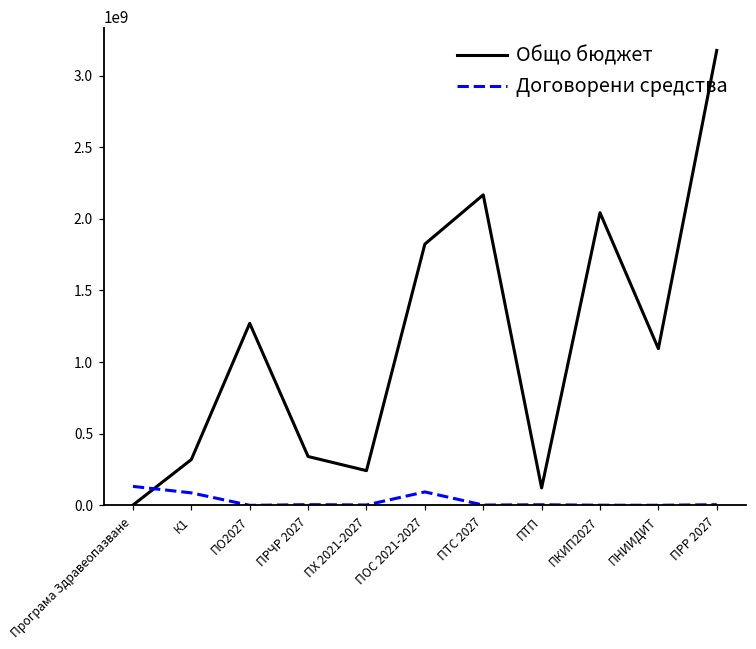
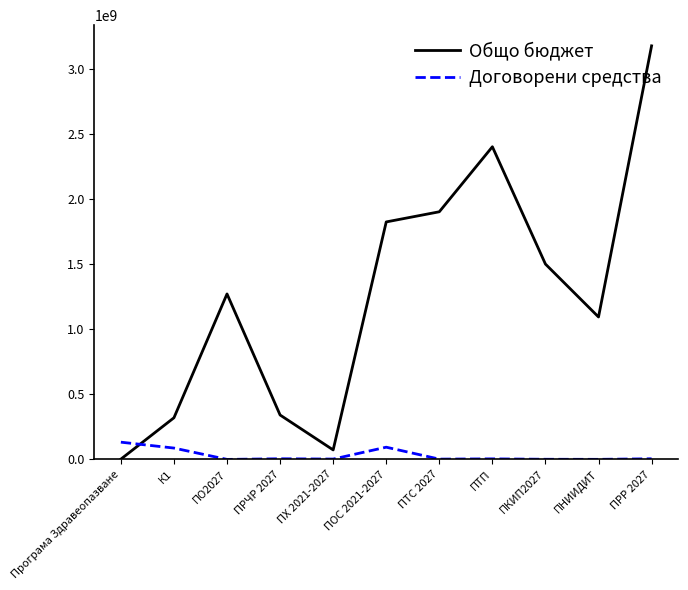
  {
    "Общо бюджет": {
      "Програма Здравеопазване": 0,
      "К1": 320000000,
      "ПО2027": 1270000000,
      "ПРЧР 2027": 340000000,
-     "ПХ 2021-2027": 240000000,
+     "ПХ 2021-2027": 70000000,
      "ПОС 2021-2027": 1820000000,
-     "ПТС 2027": 2170000000,
-     "ПТП": 120000000,
-     "ПКИП2027": 2040000000,
+     "ПТС 2027": 1900000000,
+     "ПТП": 2400000000,
+     "ПКИП2027": 1500000000,
      "ПНИИДИТ": 1090000000,
      "ПРР 2027": 3180000000
    },
    "Договорени средства": {
      "Програма Здравеопазване": 130000000,
      "К1": 90000000,
      "ПО2027": 0,
      "ПРЧР 2027": 0,
      "ПХ 2021-2027": 0,
      "ПОС 2021-2027": 90000000,
      "ПТС 2027": 0,
      "ПТП": 0,
      "ПКИП2027": 0,
      "ПНИИДИТ": 0,
      "ПРР 2027": 0
    }
  }
